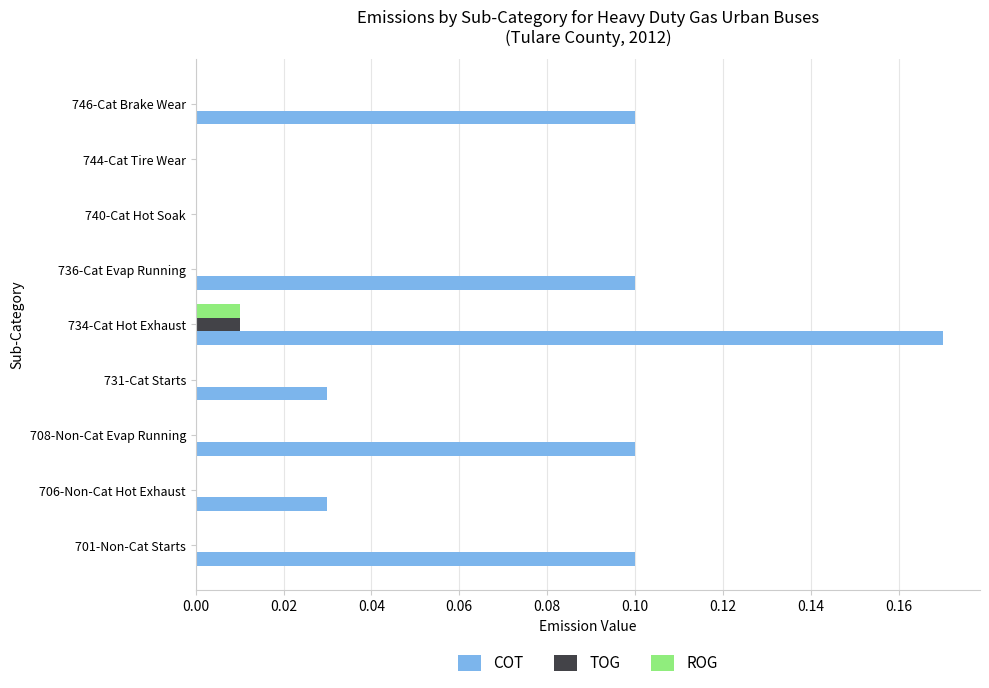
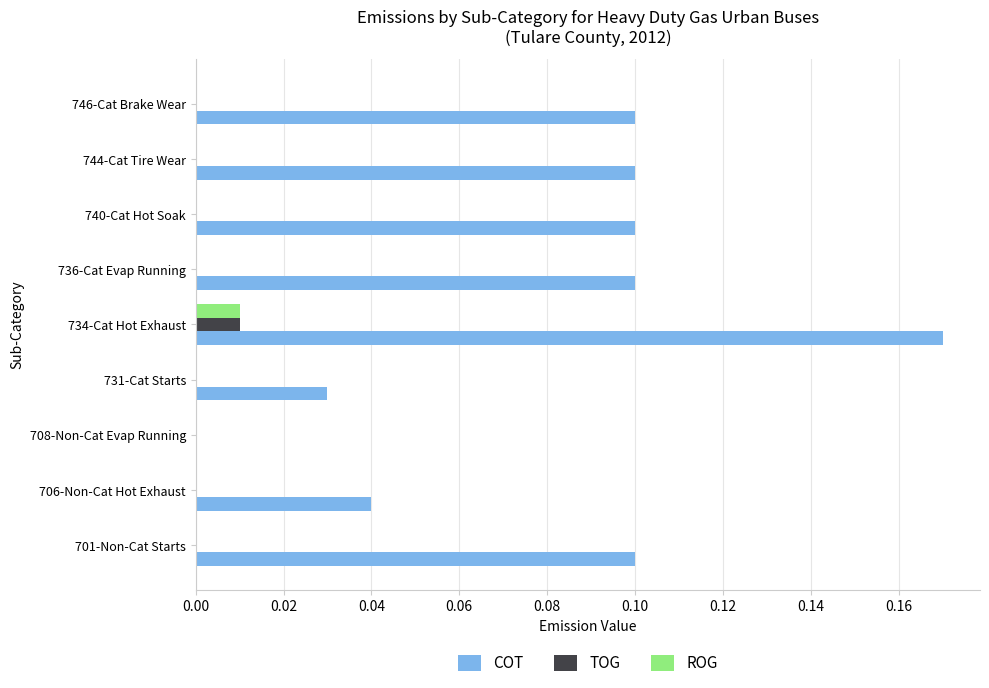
  {
    "COT": {
      "746-Cat Brake Wear": 0.10,
-     "744-Cat Tire Wear": 0.0,
-     "740-Cat Hot Soak": 0.0,
+     "744-Cat Tire Wear": 0.1,
+     "740-Cat Hot Soak": 0.1,
      "736-Cat Evap Running": 0.10,
      "734-Cat Hot Exhaust": 0.17,
      "731-Cat Starts": 0.03,
-     "708-Non-Cat Evap Running": 0.1,
-     "706-Non-Cat Hot Exhaust": 0.03,
+     "708-Non-Cat Evap Running": 0.0,
+     "706-Non-Cat Hot Exhaust": 0.04,
      "701-Non-Cat Starts": 0.10
    },
    "TOG": {
      "746-Cat Brake Wear": 0.00,
      "744-Cat Tire Wear": 0.00,
      "740-Cat Hot Soak": 0.00,
      "736-Cat Evap Running": 0.00,
      "734-Cat Hot Exhaust": 0.01,
      "731-Cat Starts": 0.00,
      "708-Non-Cat Evap Running": 0.00,
      "706-Non-Cat Hot Exhaust": 0.00,
      "701-Non-Cat Starts": 0.00
    },
    "ROG": {
      "746-Cat Brake Wear": 0.00,
      "744-Cat Tire Wear": 0.00,
      "740-Cat Hot Soak": 0.00,
      "736-Cat Evap Running": 0.00,
      "734-Cat Hot Exhaust": 0.01,
      "731-Cat Starts": 0.00,
      "708-Non-Cat Evap Running": 0.00,
      "706-Non-Cat Hot Exhaust": 0.00,
      "701-Non-Cat Starts": 0.00
    }
  }
